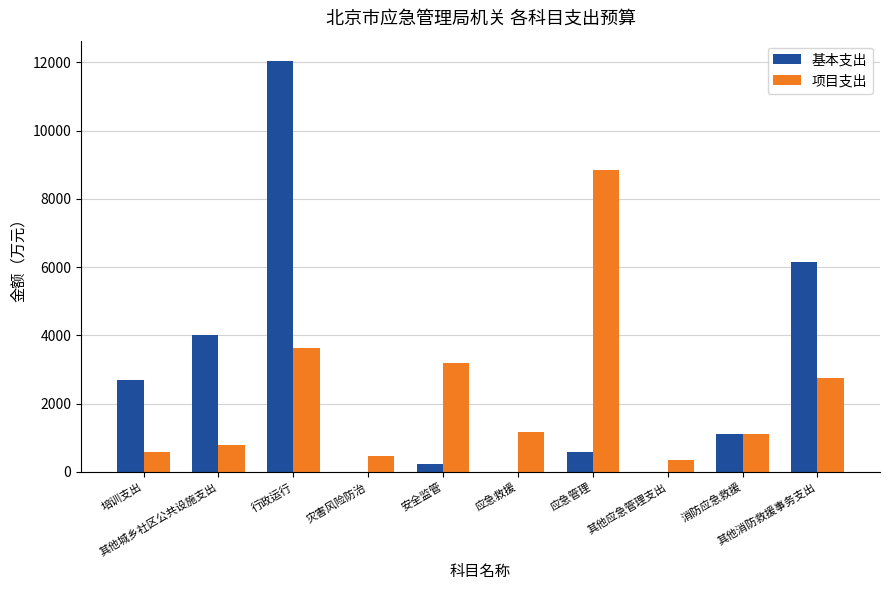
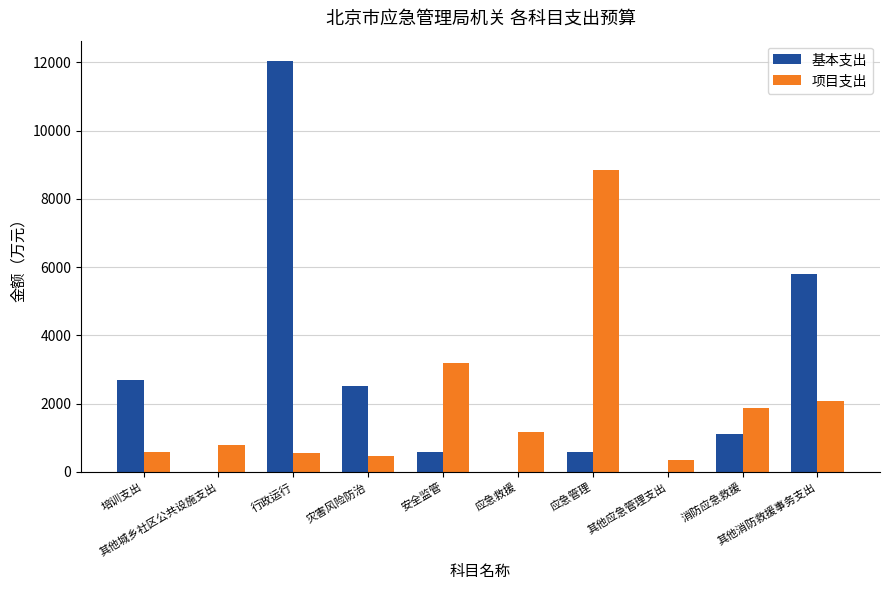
  {
    "基本支出": {
      "培训支出": 2700,
-     "其他城乡社区公共设施支出": 4000,
+     "其他城乡社区公共设施支出": 0,
      "行政运行": 12000,
-     "灾害风险防治": 0,
-     "安全监管": 200,
+     "灾害风险防治": 2500,
+     "安全监管": 600,
      "应急救援": 0,
      "应急管理": 600,
      "其他应急管理支出": 0,
      "消防应急救援": 1100,
-     "其他消防救援事务支出": 6100
+     "其他消防救援事务支出": 5800
    },
    "项目支出": {
      "培训支出": 600,
      "其他城乡社区公共设施支出": 800,
-     "行政运行": 3600,
+     "行政运行": 600,
      "灾害风险防治": 500,
      "安全监管": 3200,
      "应急救援": 1200,
      "应急管理": 8800,
      "其他应急管理支出": 300,
-     "消防应急救援": 1100,
-     "其他消防救援事务支出": 2800
+     "消防应急救援": 1900,
+     "其他消防救援事务支出": 2100
    }
  }
